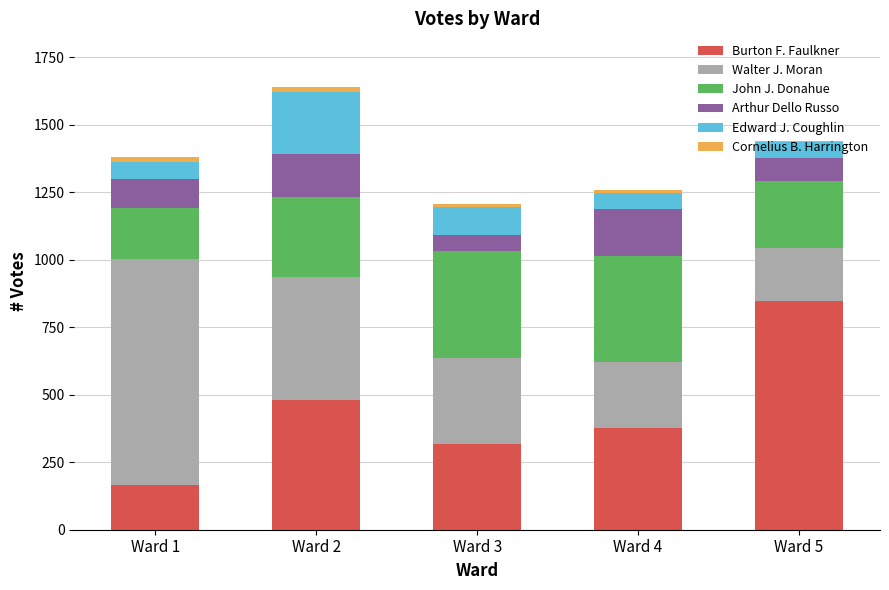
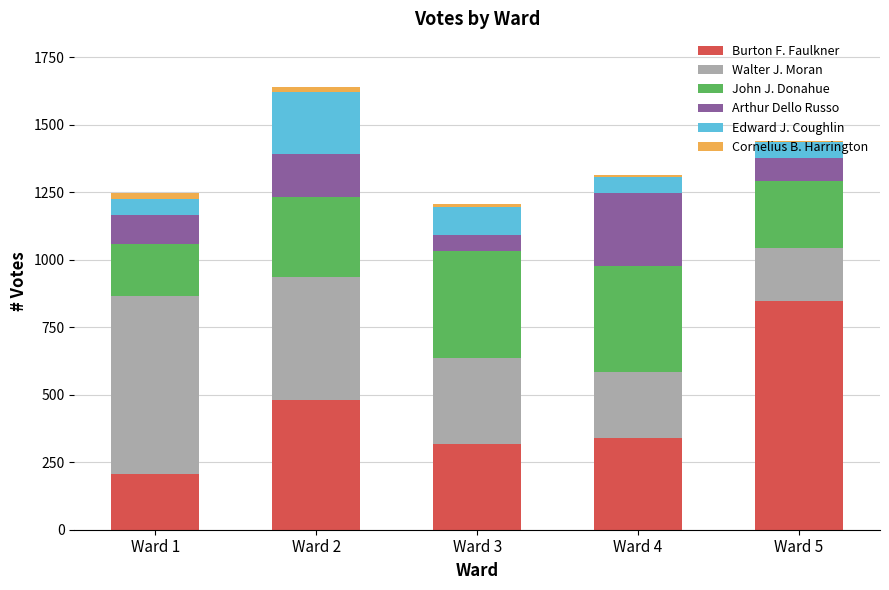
  {
    "Burton F. Faulkner": {
-     "Ward 1": 170,
+     "Ward 1": 210,
      "Ward 2": 480,
      "Ward 3": 320,
-     "Ward 4": 380,
+     "Ward 4": 340,
      "Ward 5": 850
    },
    "Walter J. Moran": {
-     "Ward 1": 840,
+     "Ward 1": 660,
      "Ward 2": 450,
      "Ward 3": 320,
      "Ward 4": 250,
      "Ward 5": 200
    },
    "John J. Donahue": {
      "Ward 1": 190,
      "Ward 2": 300,
      "Ward 3": 400,
      "Ward 4": 390,
      "Ward 5": 250
    },
    "Arthur Dello Russo": {
      "Ward 1": 110,
      "Ward 2": 160,
      "Ward 3": 60,
-     "Ward 4": 180,
+     "Ward 4": 270,
      "Ward 5": 90
    },
    "Edward J. Coughlin": {
      "Ward 1": 60,
      "Ward 2": 230,
      "Ward 3": 100,
      "Ward 4": 60,
      "Ward 5": 60
    },
    "Cornelius B. Harrington": {
      "Ward 1": 20,
      "Ward 2": 20,
      "Ward 3": 10
    }
  }
